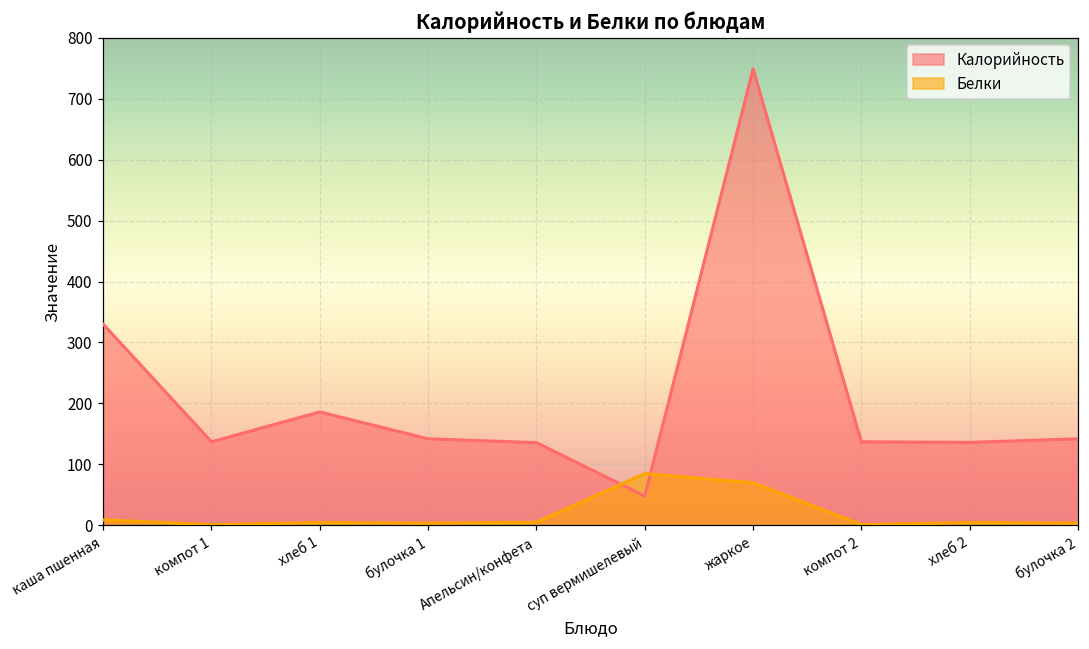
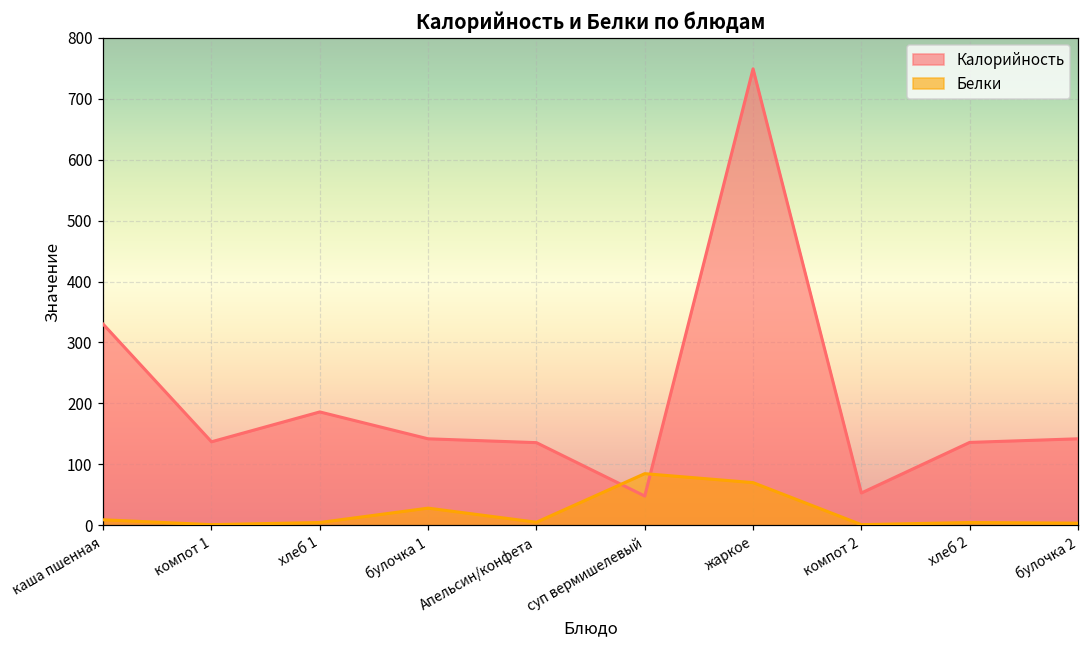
  {
    "Калорийность": {
      "каша пшенная": 330,
      "компот 1": 140,
      "хлеб 1": 190,
      "булочка 1": 140,
      "Апельсин/конфета": 140,
      "суп вермишелевый": 50,
      "жаркое": 750,
-     "компот 2": 140,
+     "компот 2": 50,
      "хлеб 2": 140,
      "булочка 2": 140
    },
    "Белки": {
      "каша пшенная": 10,
      "компот 1": 0,
      "хлеб 1": 0,
-     "булочка 1": 0,
+     "булочка 1": 30,
      "Апельсин/конфета": 10,
      "суп вермишелевый": 80,
      "жаркое": 70,
      "компот 2": 0,
      "хлеб 2": 0,
      "булочка 2": 0
    }
  }
